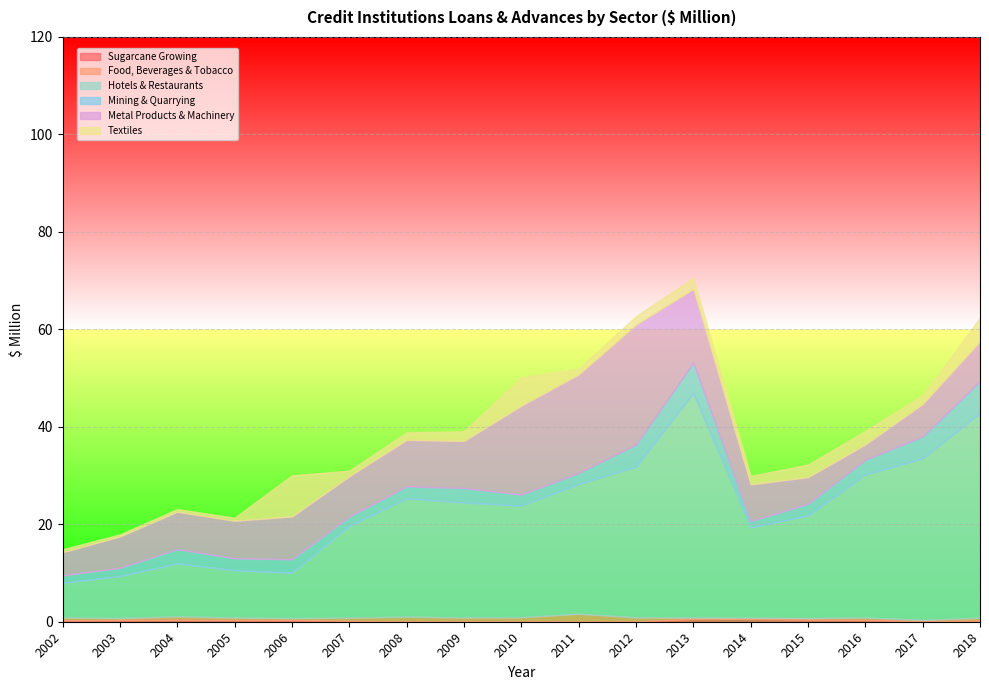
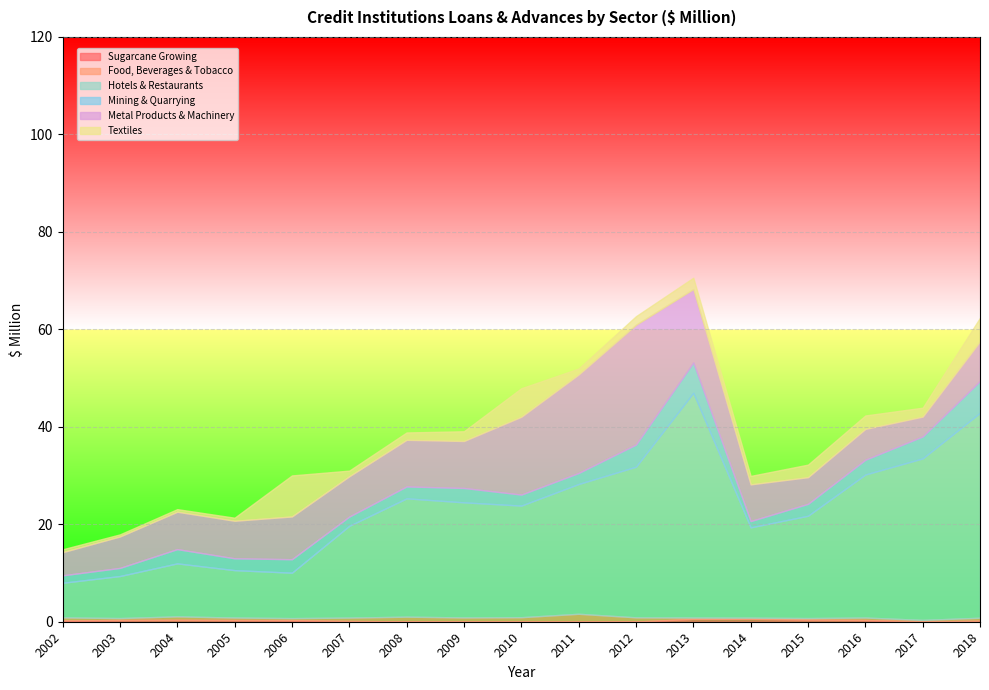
  {
    "Metal Products & Machinery": {
      "2002": 5,
      "2004": 8,
      "2005": 8,
      "2006": 9,
      "2007": 8,
      "2008": 10,
      "2009": 10,
-     "2010": 18,
+     "2010": 16,
      "2011": 20,
      "2012": 25,
      "2013": 15,
      "2014": 8,
      "2015": 5,
-     "2016": 3,
-     "2017": 7,
+     "2016": 6,
+     "2017": 4,
      "2018": 8
    },
    "Textiles": {
      "2002": 1,
      "2004": 1,
      "2005": 1,
      "2006": 8,
      "2007": 1,
      "2008": 2,
      "2009": 2,
      "2010": 6,
      "2011": 1,
      "2012": 2,
      "2013": 2,
      "2014": 2,
      "2015": 3,
      "2016": 3,
      "2017": 2,
      "2018": 5
    }
  }
